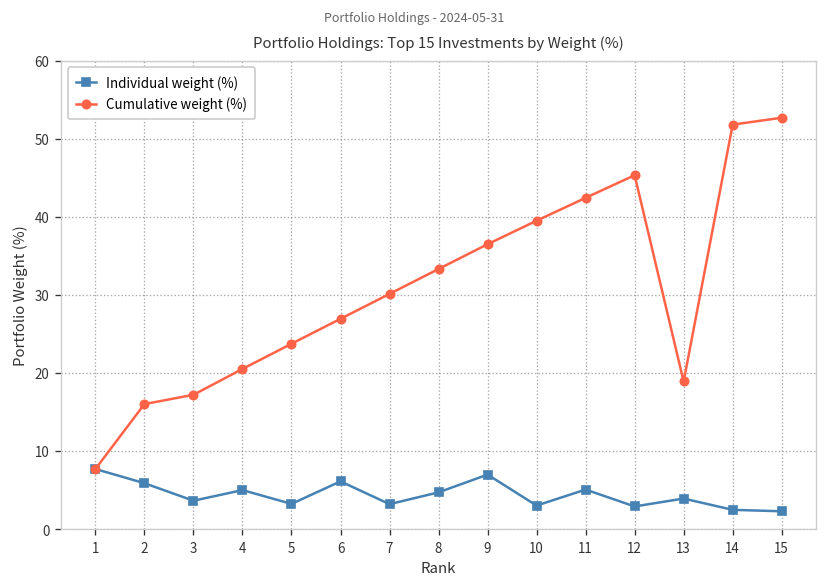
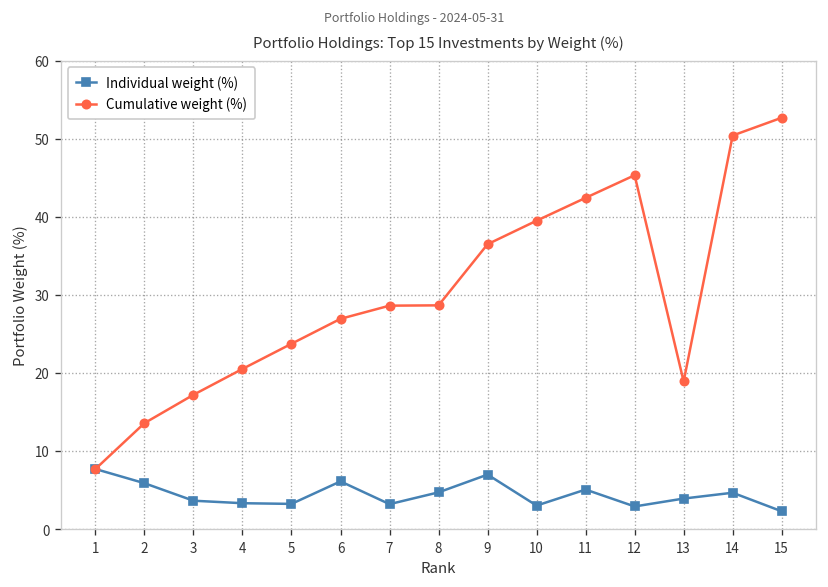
  {
    "Individual weight (%)": {
      "2": 6,
      "3": 4,
-     "4": 5,
+     "4": 3,
      "5": 3,
      "6": 6,
      "7": 3,
      "8": 5,
      "9": 7,
      "10": 3,
      "11": 5,
      "12": 3,
      "13": 4,
-     "14": 2,
+     "14": 5,
      "15": 2
    },
    "Cumulative weight (%)": {
-     "2": 16,
+     "2": 14,
      "3": 17,
      "4": 21,
      "5": 24,
      "6": 27,
-     "7": 30,
-     "8": 33,
+     "7": 29,
+     "8": 29,
      "9": 36,
      "10": 39,
      "11": 42,
      "12": 45,
      "13": 19,
-     "14": 52,
+     "14": 50,
      "15": 53
    }
  }
